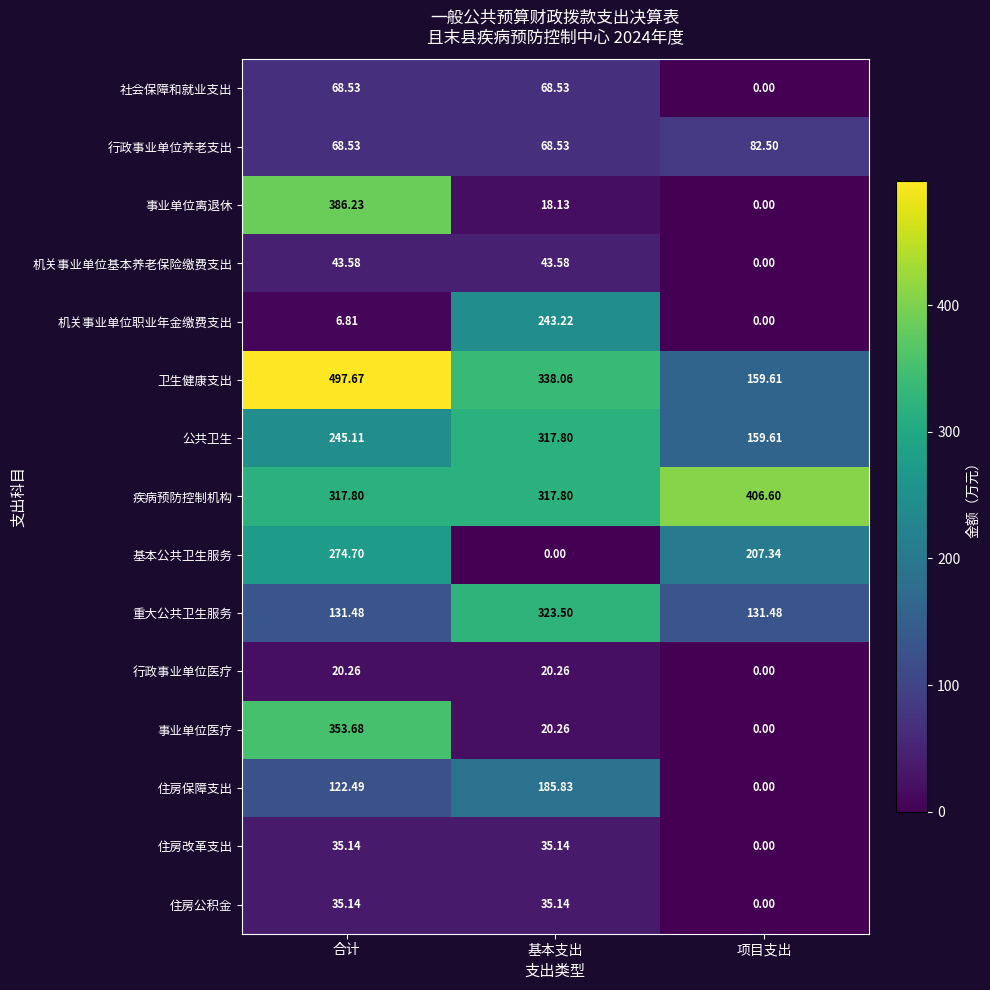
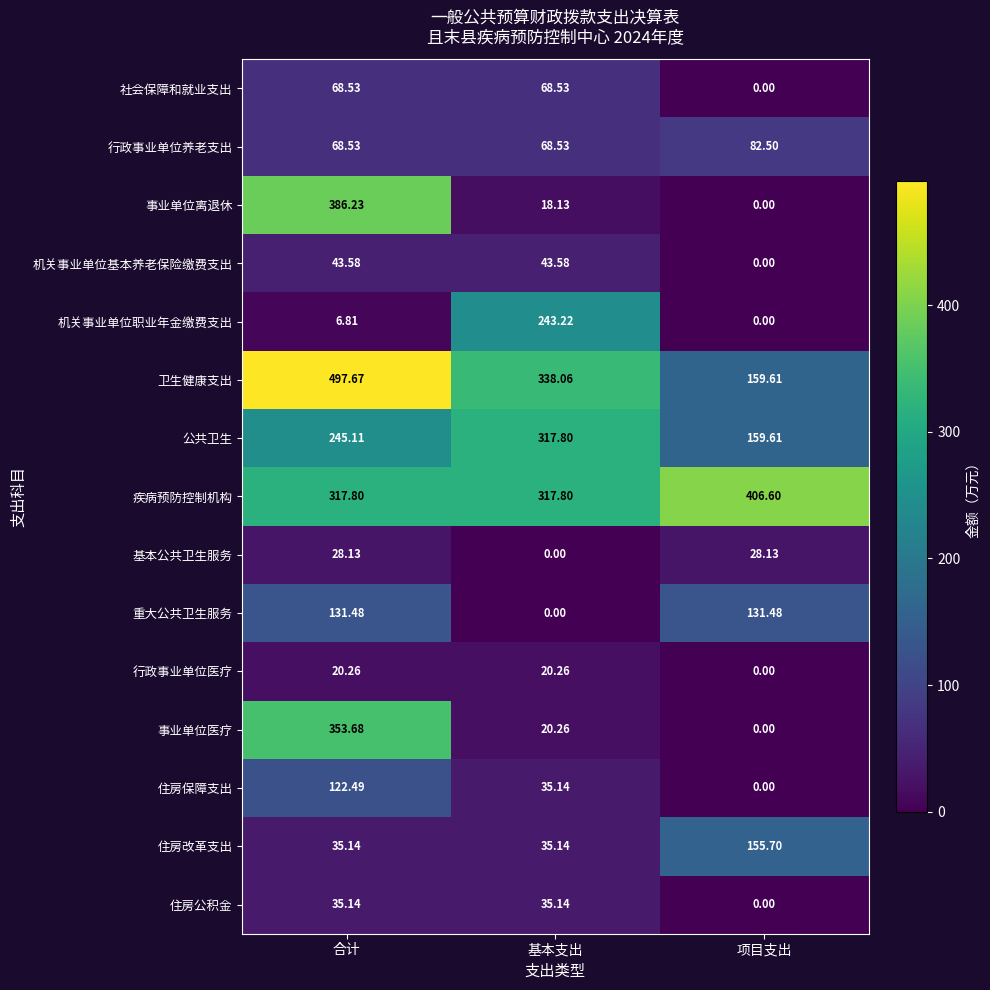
  {
    "社会保障和就业支出": {
      "合计": 68.53,
      "基本支出": 68.53,
      "项目支出": 0.00
    },
    "行政事业单位养老支出": {
      "合计": 68.53,
      "基本支出": 68.53,
      "项目支出": 82.50
    },
    "事业单位离退休": {
      "合计": 386.23,
      "基本支出": 18.13,
      "项目支出": 0.00
    },
    "机关事业单位基本养老保险缴费支出": {
      "合计": 43.58,
      "基本支出": 43.58,
      "项目支出": 0.00
    },
    "机关事业单位职业年金缴费支出": {
      "合计": 6.81,
      "基本支出": 243.22,
      "项目支出": 0.00
    },
    "卫生健康支出": {
      "合计": 497.67,
      "基本支出": 338.06,
      "项目支出": 159.61
    },
    "公共卫生": {
      "合计": 245.11,
      "基本支出": 317.80,
      "项目支出": 159.61
    },
    "疾病预防控制机构": {
      "合计": 317.80,
      "基本支出": 317.80,
      "项目支出": 406.60
    },
    "基本公共卫生服务": {
-     "合计": 274.70,
+     "合计": 28.13,
      "基本支出": 0.00,
-     "项目支出": 207.34
+     "项目支出": 28.13
    },
    "重大公共卫生服务": {
      "合计": 131.48,
-     "基本支出": 323.50,
+     "基本支出": 0.00,
      "项目支出": 131.48
    },
    "行政事业单位医疗": {
      "合计": 20.26,
      "基本支出": 20.26,
      "项目支出": 0.00
    },
    "事业单位医疗": {
      "合计": 353.68,
      "基本支出": 20.26,
      "项目支出": 0.00
    },
    "住房保障支出": {
      "合计": 122.49,
-     "基本支出": 185.83,
+     "基本支出": 35.14,
      "项目支出": 0.00
    },
    "住房改革支出": {
      "合计": 35.14,
      "基本支出": 35.14,
-     "项目支出": 0.00
+     "项目支出": 155.70
    },
    "住房公积金": {
      "合计": 35.14,
      "基本支出": 35.14,
      "项目支出": 0.00
    }
  }
